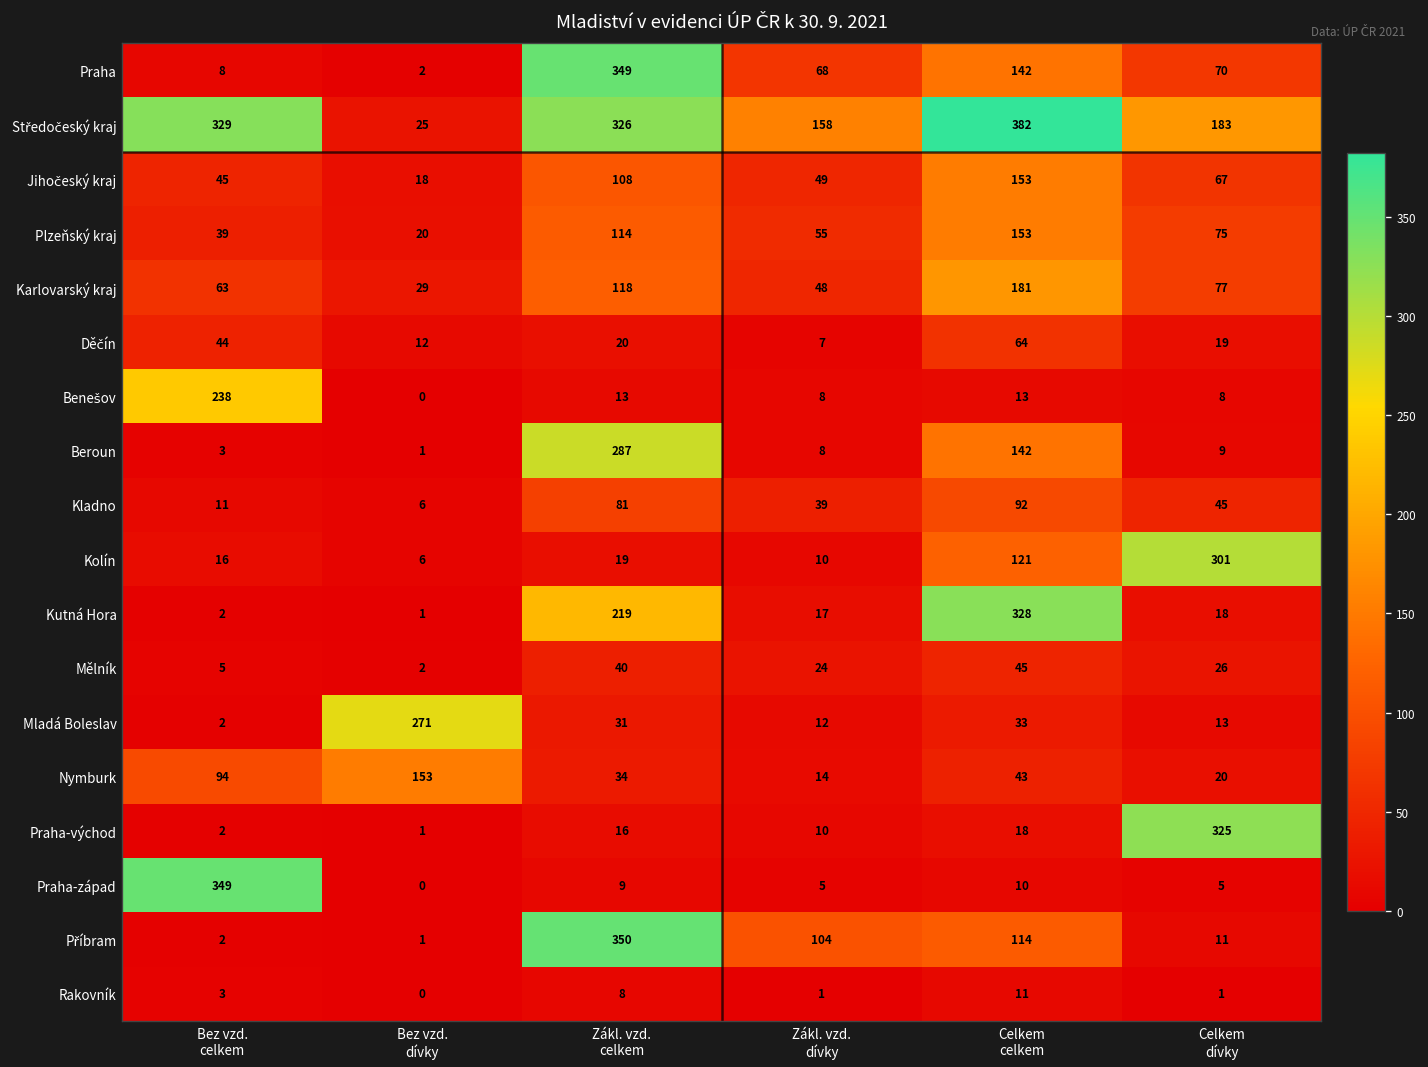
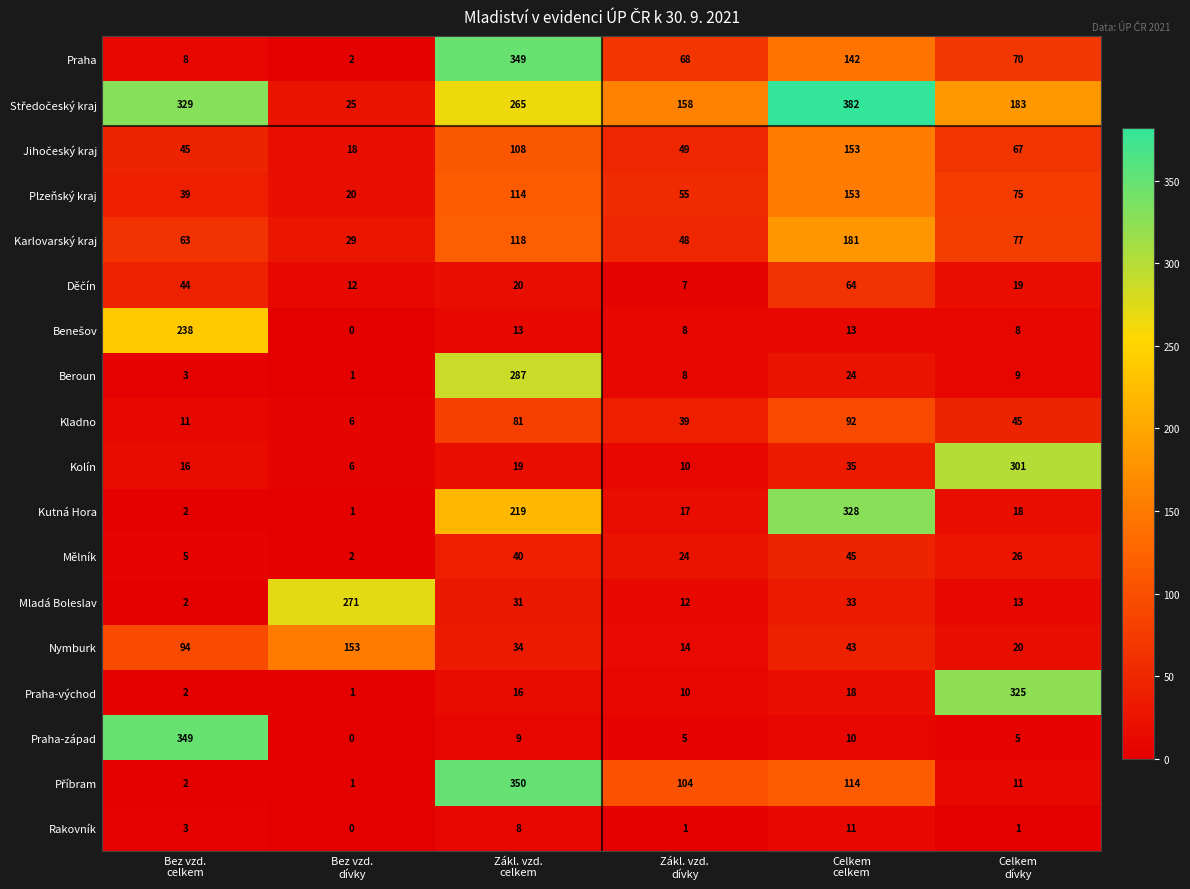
  {
    "Praha": {
      "Bez vzd. celkem": 8,
      "Bez vzd. dívky": 2,
      "Zákl. vzd. celkem": 349,
      "Zákl. vzd. dívky": 68,
      "Celkem celkem": 142,
      "Celkem dívky": 70
    },
    "Středočeský kraj": {
      "Bez vzd. celkem": 329,
      "Bez vzd. dívky": 25,
-     "Zákl. vzd. celkem": 326,
+     "Zákl. vzd. celkem": 265,
      "Zákl. vzd. dívky": 158,
      "Celkem celkem": 382,
      "Celkem dívky": 183
    },
    "Jihočeský kraj": {
      "Bez vzd. celkem": 45,
      "Bez vzd. dívky": 18,
      "Zákl. vzd. celkem": 108,
      "Zákl. vzd. dívky": 49,
      "Celkem celkem": 153,
      "Celkem dívky": 67
    },
    "Plzeňský kraj": {
      "Bez vzd. celkem": 39,
      "Bez vzd. dívky": 20,
      "Zákl. vzd. celkem": 114,
      "Zákl. vzd. dívky": 55,
      "Celkem celkem": 153,
      "Celkem dívky": 75
    },
    "Karlovarský kraj": {
      "Bez vzd. celkem": 63,
      "Bez vzd. dívky": 29,
      "Zákl. vzd. celkem": 118,
      "Zákl. vzd. dívky": 48,
      "Celkem celkem": 181,
      "Celkem dívky": 77
    },
    "Děčín": {
      "Bez vzd. celkem": 44,
      "Bez vzd. dívky": 12,
      "Zákl. vzd. celkem": 20,
      "Zákl. vzd. dívky": 7,
      "Celkem celkem": 64,
      "Celkem dívky": 19
    },
    "Benešov": {
      "Bez vzd. celkem": 238,
      "Bez vzd. dívky": 0,
      "Zákl. vzd. celkem": 13,
      "Zákl. vzd. dívky": 8,
      "Celkem celkem": 13,
      "Celkem dívky": 8
    },
    "Beroun": {
      "Bez vzd. celkem": 3,
      "Bez vzd. dívky": 1,
      "Zákl. vzd. celkem": 287,
      "Zákl. vzd. dívky": 8,
-     "Celkem celkem": 142,
+     "Celkem celkem": 24,
      "Celkem dívky": 9
    },
    "Kladno": {
      "Bez vzd. celkem": 11,
      "Bez vzd. dívky": 6,
      "Zákl. vzd. celkem": 81,
      "Zákl. vzd. dívky": 39,
      "Celkem celkem": 92,
      "Celkem dívky": 45
    },
    "Kolín": {
      "Bez vzd. celkem": 16,
      "Bez vzd. dívky": 6,
      "Zákl. vzd. celkem": 19,
      "Zákl. vzd. dívky": 10,
-     "Celkem celkem": 121,
+     "Celkem celkem": 35,
      "Celkem dívky": 301
    },
    "Kutná Hora": {
      "Bez vzd. celkem": 2,
      "Bez vzd. dívky": 1,
      "Zákl. vzd. celkem": 219,
      "Zákl. vzd. dívky": 17,
      "Celkem celkem": 328,
      "Celkem dívky": 18
    },
    "Mělník": {
      "Bez vzd. celkem": 5,
      "Bez vzd. dívky": 2,
      "Zákl. vzd. celkem": 40,
      "Zákl. vzd. dívky": 24,
      "Celkem celkem": 45,
      "Celkem dívky": 26
    },
    "Mladá Boleslav": {
      "Bez vzd. celkem": 2,
      "Bez vzd. dívky": 271,
      "Zákl. vzd. celkem": 31,
      "Zákl. vzd. dívky": 12,
      "Celkem celkem": 33,
      "Celkem dívky": 13
    },
    "Nymburk": {
      "Bez vzd. celkem": 94,
      "Bez vzd. dívky": 153,
      "Zákl. vzd. celkem": 34,
      "Zákl. vzd. dívky": 14,
      "Celkem celkem": 43,
      "Celkem dívky": 20
    },
    "Praha-východ": {
      "Bez vzd. celkem": 2,
      "Bez vzd. dívky": 1,
      "Zákl. vzd. celkem": 16,
      "Zákl. vzd. dívky": 10,
      "Celkem celkem": 18,
      "Celkem dívky": 325
    },
    "Praha-západ": {
      "Bez vzd. celkem": 349,
      "Bez vzd. dívky": 0,
      "Zákl. vzd. celkem": 9,
      "Zákl. vzd. dívky": 5,
      "Celkem celkem": 10,
      "Celkem dívky": 5
    },
    "Příbram": {
      "Bez vzd. celkem": 2,
      "Bez vzd. dívky": 1,
      "Zákl. vzd. celkem": 350,
      "Zákl. vzd. dívky": 104,
      "Celkem celkem": 114,
      "Celkem dívky": 11
    },
    "Rakovník": {
      "Bez vzd. celkem": 3,
      "Bez vzd. dívky": 0,
      "Zákl. vzd. celkem": 8,
      "Zákl. vzd. dívky": 1,
      "Celkem celkem": 11,
      "Celkem dívky": 1
    }
  }
